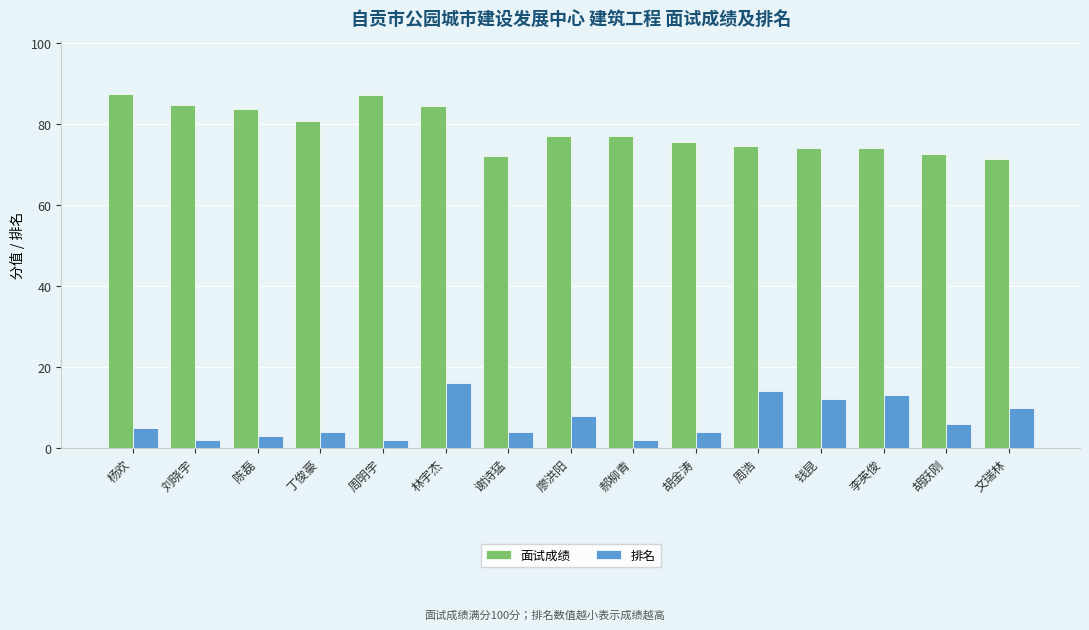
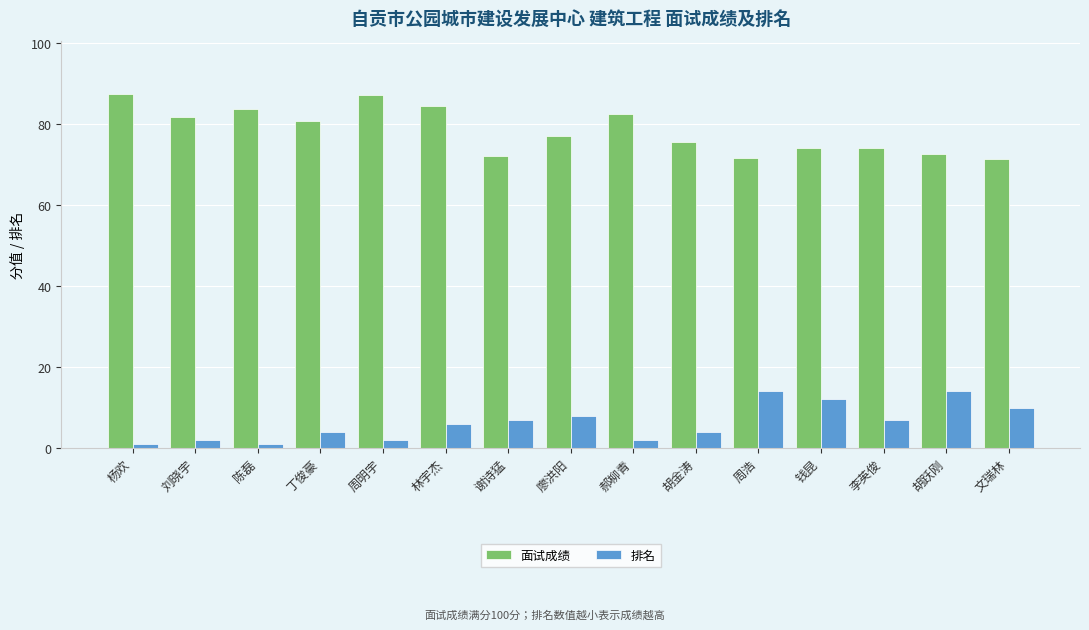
  {
    "面试成绩": {
      "杨欢": 87,
-     "刘晓宇": 85,
+     "刘晓宇": 82,
      "陈磊": 84,
      "丁俊豪": 81,
      "周明宇": 87,
      "林宇杰": 84,
      "谢诗猛": 72,
      "廖洪阳": 77,
-     "郝柳青": 77,
+     "郝柳青": 82,
      "胡金涛": 76,
-     "周浩": 75,
+     "周浩": 72,
      "钱昆": 74,
      "李英俊": 74,
      "胡跃刚": 73,
      "文瑞林": 71
    },
    "排名": {
-     "杨欢": 5,
+     "杨欢": 1,
      "刘晓宇": 2,
-     "陈磊": 3,
+     "陈磊": 1,
      "丁俊豪": 4,
      "周明宇": 2,
-     "林宇杰": 16,
-     "谢诗猛": 4,
+     "林宇杰": 6,
+     "谢诗猛": 7,
      "廖洪阳": 8,
      "郝柳青": 2,
      "胡金涛": 4,
      "周浩": 14,
      "钱昆": 12,
-     "李英俊": 13,
-     "胡跃刚": 6,
+     "李英俊": 7,
+     "胡跃刚": 14,
      "文瑞林": 10
    }
  }
